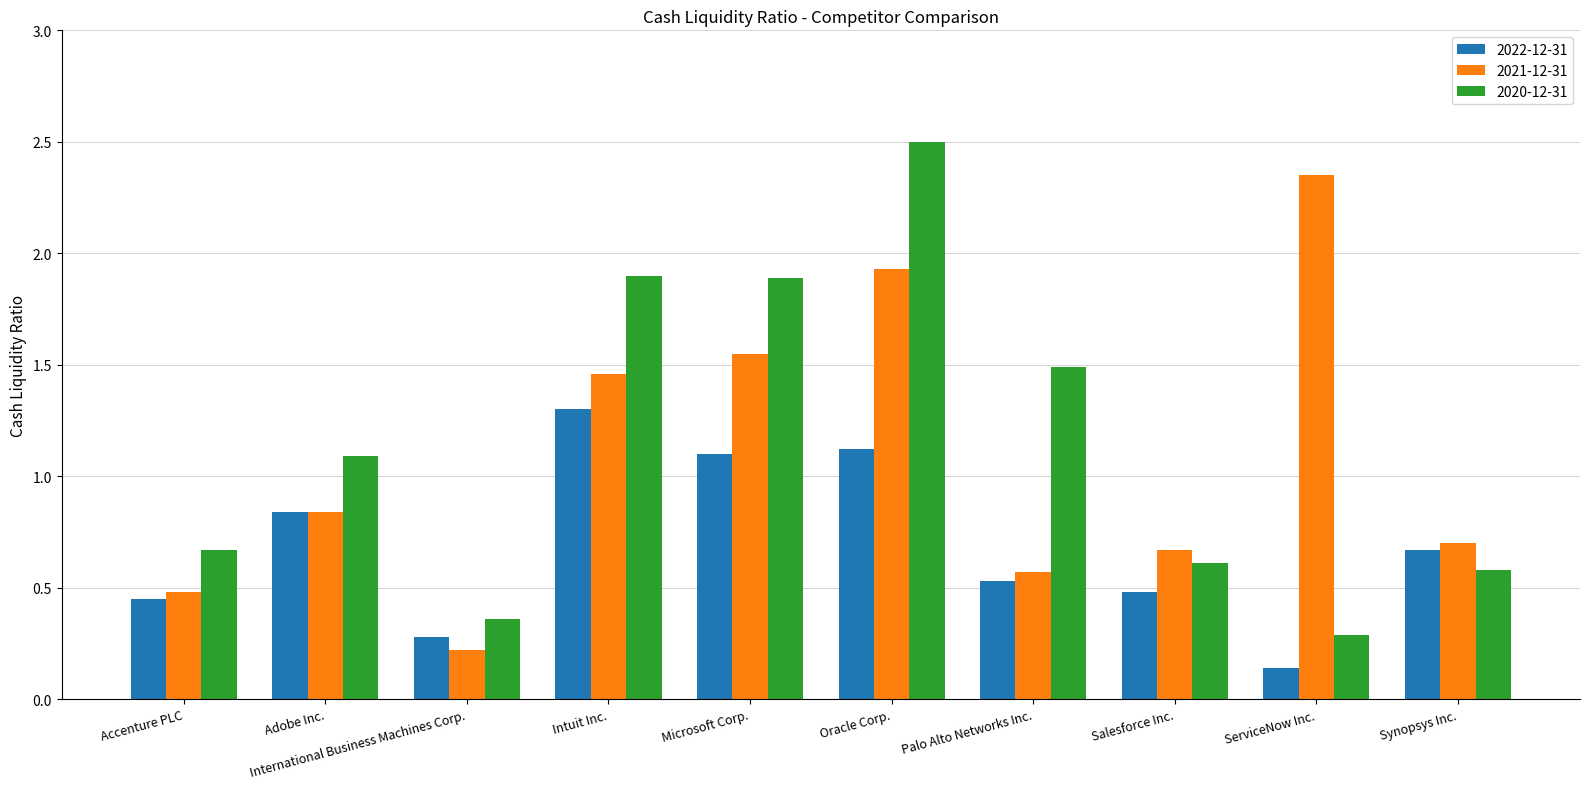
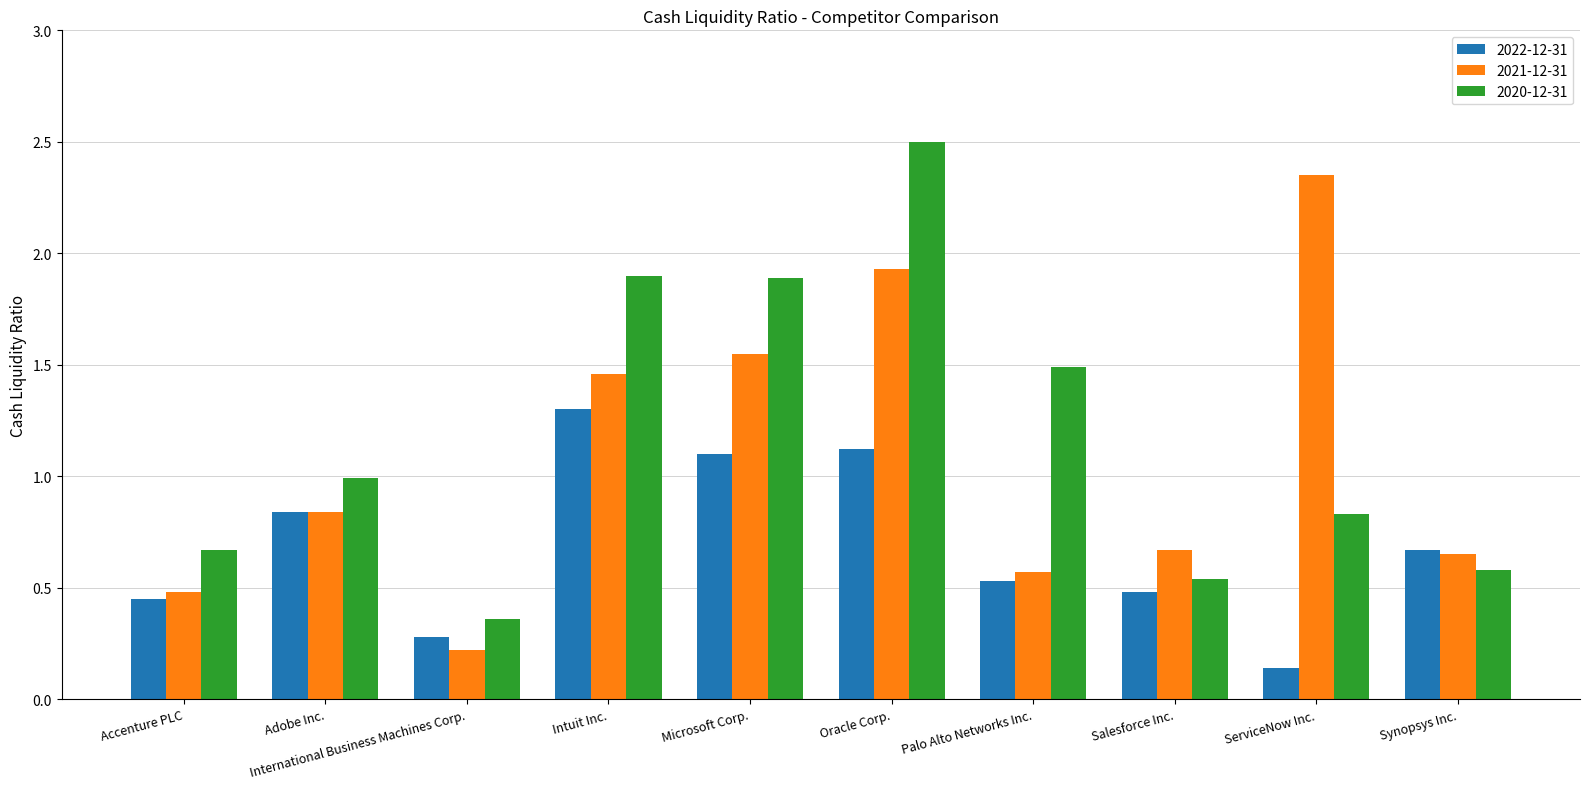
  {
    "2022-12-31": {
      "Accenture PLC": 0.45,
      "Adobe Inc.": 0.84,
      "International Business Machines Corp.": 0.28,
      "Intuit Inc.": 1.30,
      "Microsoft Corp.": 1.10,
      "Oracle Corp.": 1.12,
      "Palo Alto Networks Inc.": 0.53,
      "Salesforce Inc.": 0.48,
      "ServiceNow Inc.": 0.14,
      "Synopsys Inc.": 0.67
    },
    "2021-12-31": {
      "Accenture PLC": 0.48,
      "Adobe Inc.": 0.84,
      "International Business Machines Corp.": 0.22,
      "Intuit Inc.": 1.46,
      "Microsoft Corp.": 1.55,
      "Oracle Corp.": 1.93,
      "Palo Alto Networks Inc.": 0.57,
      "Salesforce Inc.": 0.67,
      "ServiceNow Inc.": 2.35,
-     "Synopsys Inc.": 0.70
+     "Synopsys Inc.": 0.65
    },
    "2020-12-31": {
      "Accenture PLC": 0.67,
-     "Adobe Inc.": 1.09,
+     "Adobe Inc.": 0.99,
      "International Business Machines Corp.": 0.36,
      "Intuit Inc.": 1.90,
      "Microsoft Corp.": 1.89,
      "Oracle Corp.": 2.50,
      "Palo Alto Networks Inc.": 1.49,
-     "Salesforce Inc.": 0.61,
-     "ServiceNow Inc.": 0.29,
+     "Salesforce Inc.": 0.54,
+     "ServiceNow Inc.": 0.83,
      "Synopsys Inc.": 0.58
    }
  }
